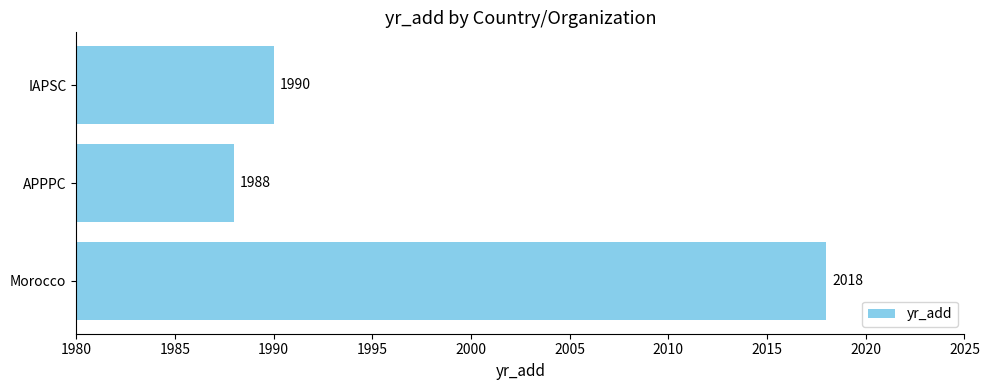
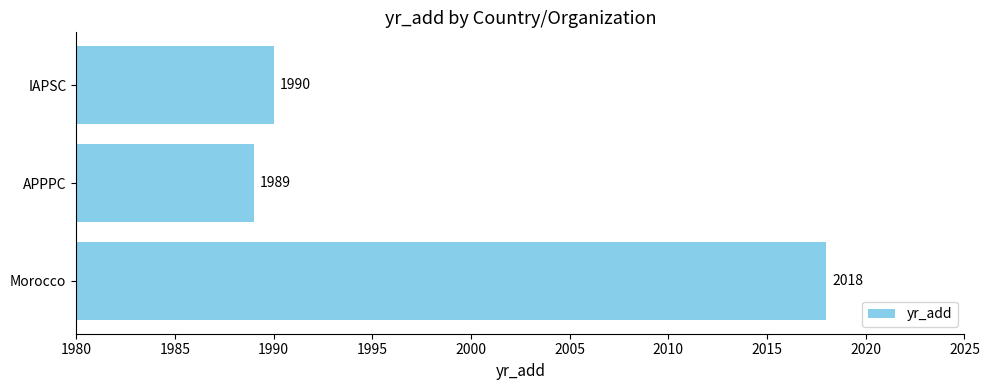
  {
    "IAPSC": 1990,
-   "APPPC": 1988,
+   "APPPC": 1989,
    "Morocco": 2018
  }
